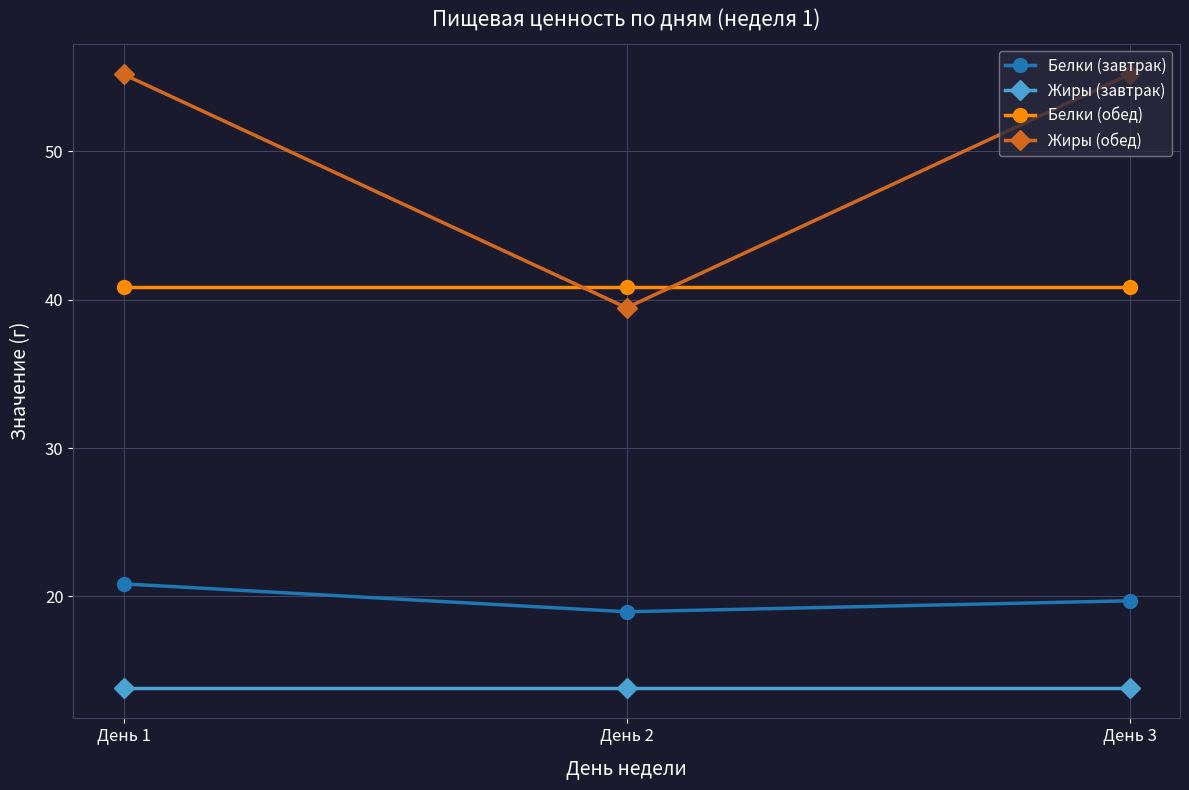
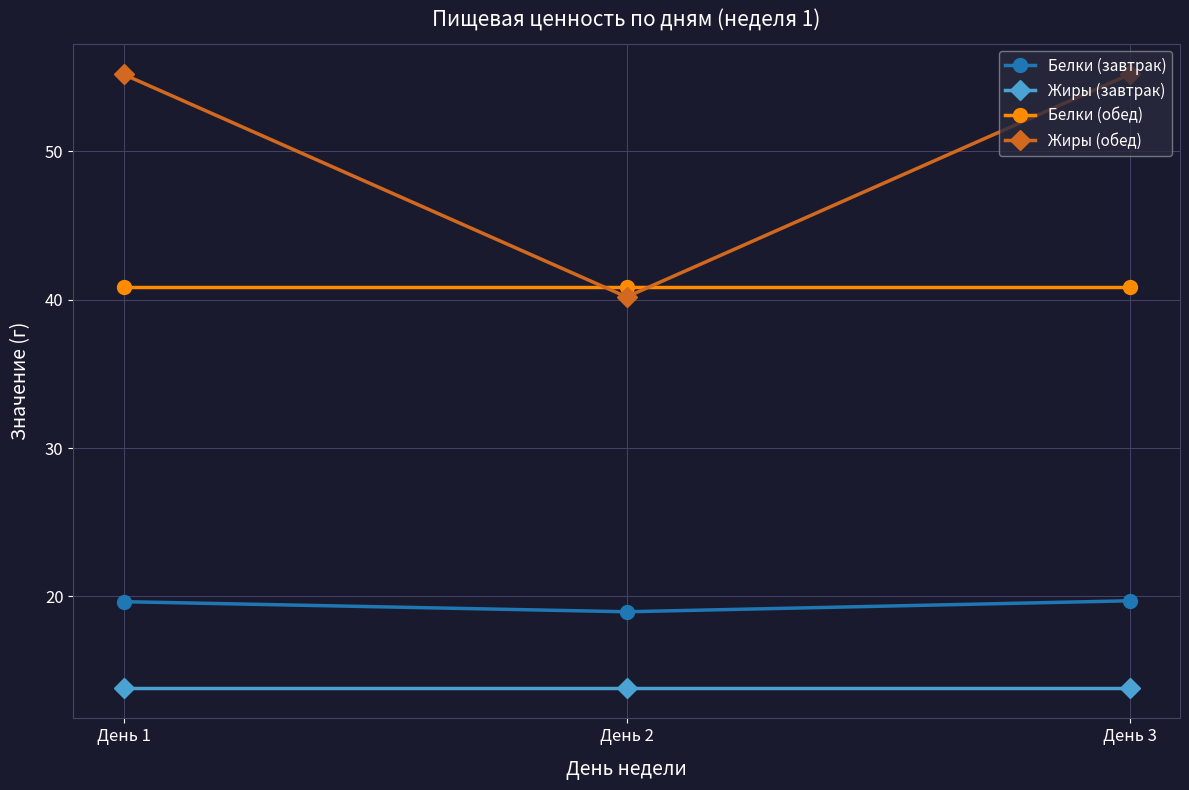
  {
    "Белки (завтрак)": {
-     "День 1": 20.9,
+     "День 1": 19.7,
      "День 2": 19.0,
      "День 3": 19.7
    },
    "Жиры (завтрак)": {
      "День 1": 13.9,
      "День 2": 13.9,
      "День 3": 13.9
    },
    "Белки (обед)": {
      "День 1": 40.9,
      "День 2": 40.9,
      "День 3": 40.9
    },
    "Жиры (обед)": {
      "День 1": 55.2,
-     "День 2": 39.5
+     "День 2": 40.2
    }
  }
